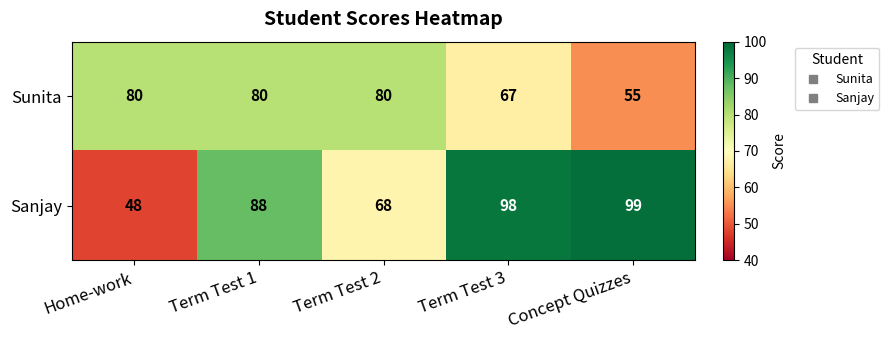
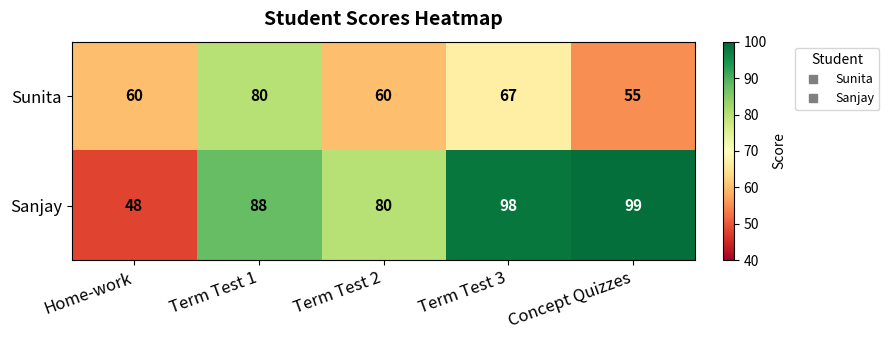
  {
    "Sunita": {
-     "Home-work": 80,
+     "Home-work": 60,
      "Term Test 1": 80,
-     "Term Test 2": 80,
+     "Term Test 2": 60,
      "Term Test 3": 67,
      "Concept Quizzes": 55
    },
    "Sanjay": {
      "Home-work": 48,
      "Term Test 1": 88,
-     "Term Test 2": 68,
+     "Term Test 2": 80,
      "Term Test 3": 98,
      "Concept Quizzes": 99
    }
  }
